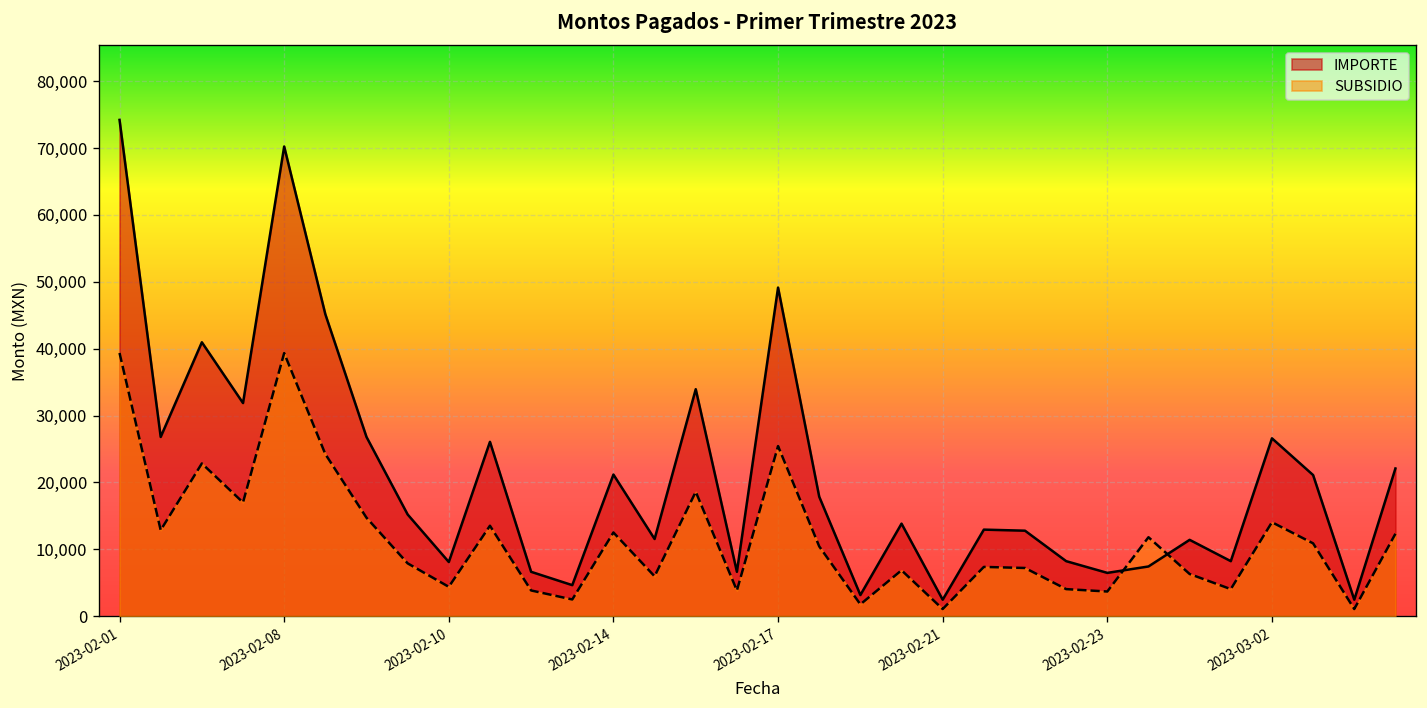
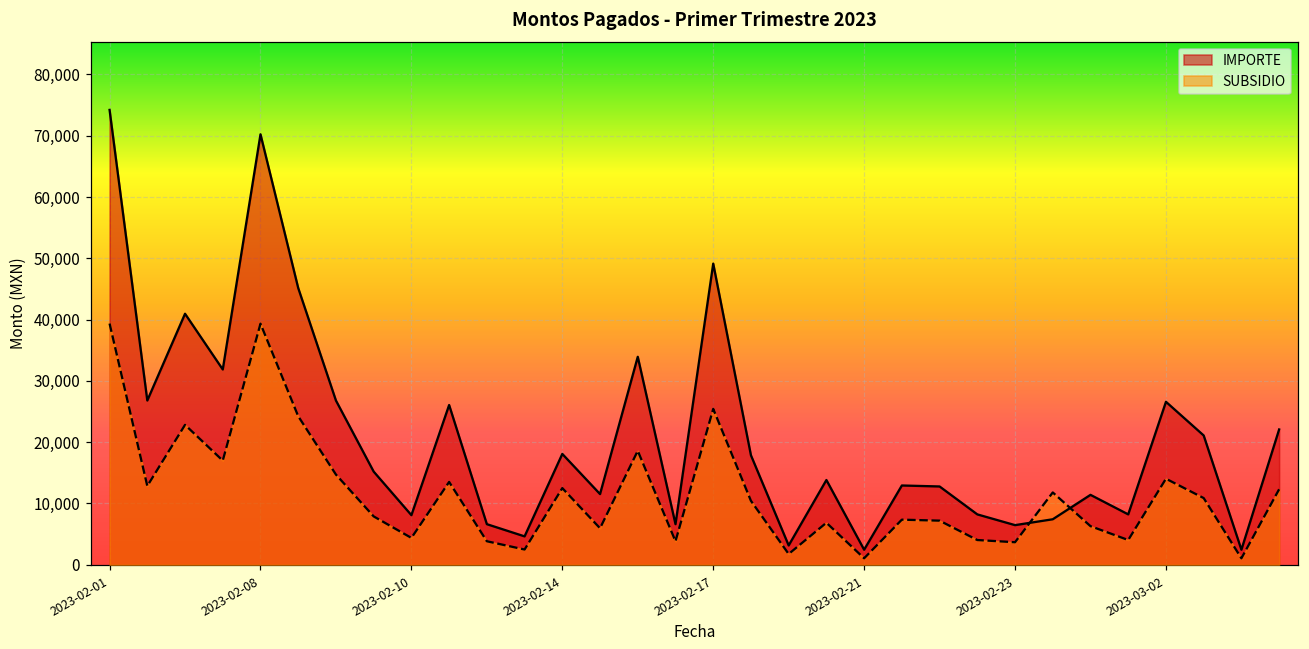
  {
    "IMPORTE": {
      "2023-02-08": "70,000",
-     "2023-02-14": "21,000"
+     "2023-02-14": "18,000"
    },
    "SUBSIDIO": {
      "2023-02-08": "39,000",
      "2023-02-14": "13,000"
    }
  }
